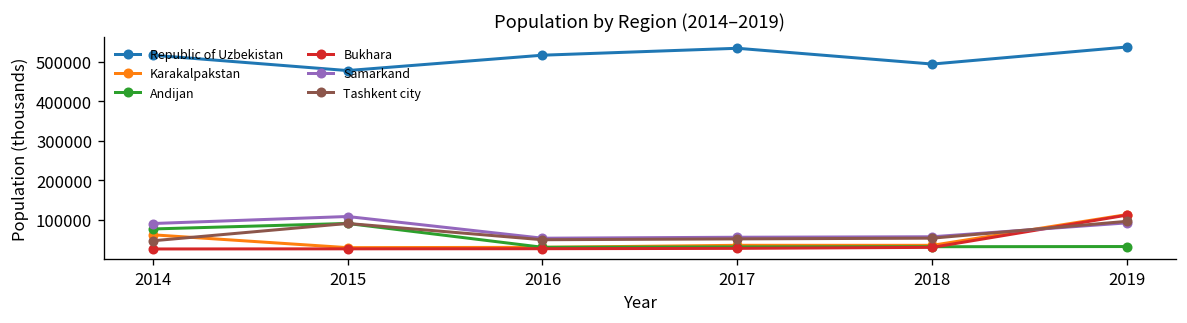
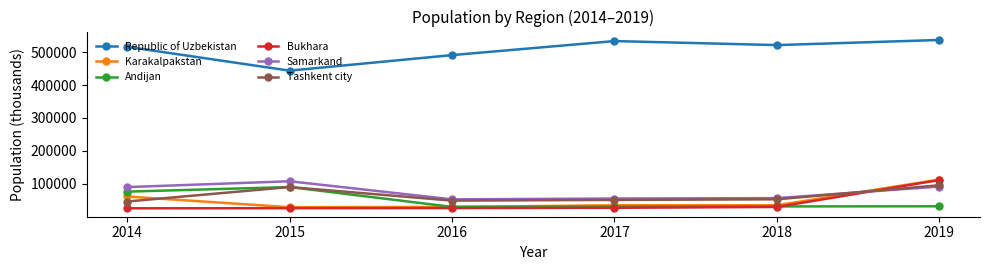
  {
    "Republic of Uzbekistan": {
      "2014": 520000,
-     "2015": 480000,
-     "2016": 520000,
+     "2015": 440000,
+     "2016": 490000,
      "2017": 530000,
-     "2018": 490000,
+     "2018": 520000,
      "2019": 540000
    },
    "Karakalpakstan": {
      "2014": 60000
    },
    "Andijan": {
      "2014": 80000,
      "2019": 30000
    },
    "Bukhara": {
      "2014": 30000
    },
    "Samarkand": {
      "2014": 90000,
      "2015": 110000
    },
    "Tashkent city": {
      "2014": 50000
    }
  }
